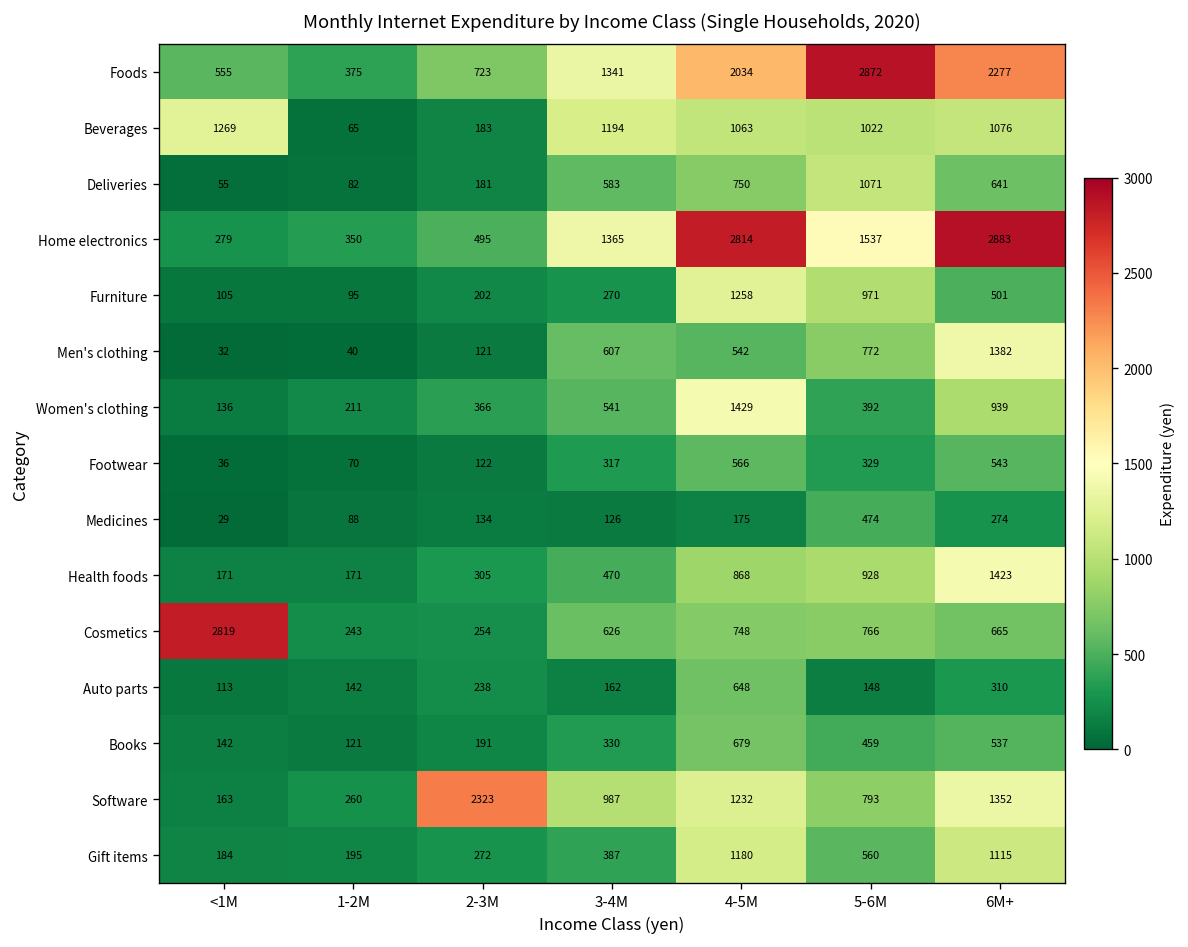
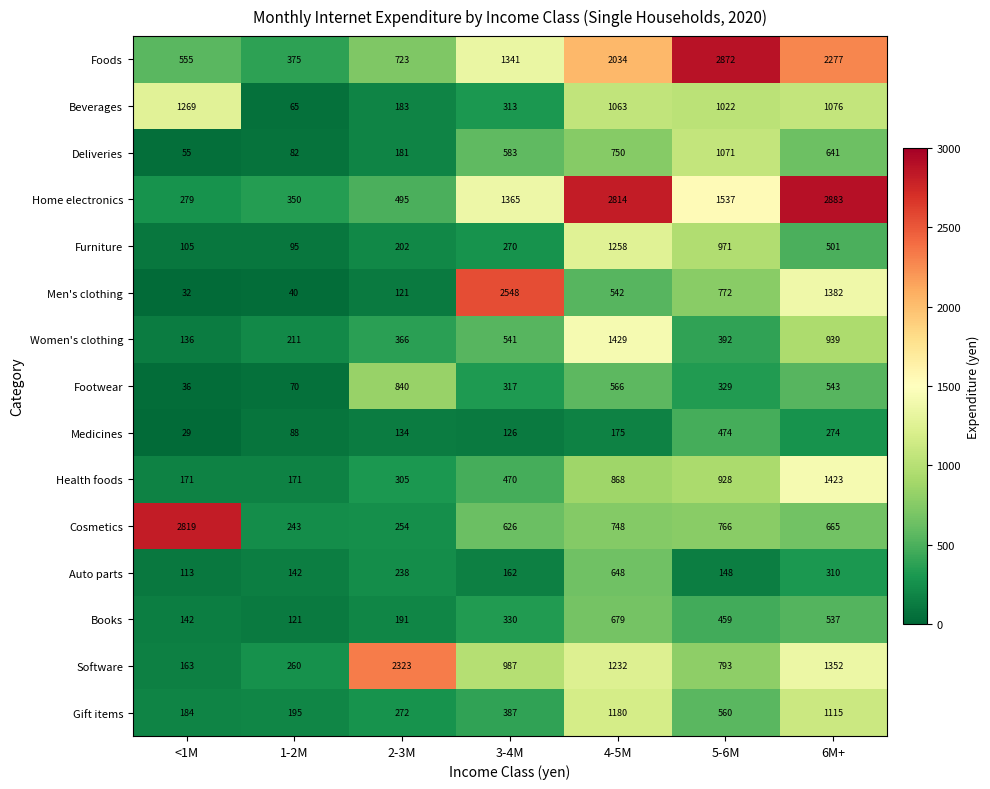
  {
    "Foods": {
      "<1M": 555,
      "1-2M": 375,
      "2-3M": 723,
      "3-4M": 1341,
      "4-5M": 2034,
      "5-6M": 2872,
      "6M+": 2277
    },
    "Beverages": {
      "<1M": 1269,
      "1-2M": 65,
      "2-3M": 183,
-     "3-4M": 1194,
+     "3-4M": 313,
      "4-5M": 1063,
      "5-6M": 1022,
      "6M+": 1076
    },
    "Deliveries": {
      "<1M": 55,
      "1-2M": 82,
      "2-3M": 181,
      "3-4M": 583,
      "4-5M": 750,
      "5-6M": 1071,
      "6M+": 641
    },
    "Home electronics": {
      "<1M": 279,
      "1-2M": 350,
      "2-3M": 495,
      "3-4M": 1365,
      "4-5M": 2814,
      "5-6M": 1537,
      "6M+": 2883
    },
    "Furniture": {
      "<1M": 105,
      "1-2M": 95,
      "2-3M": 202,
      "3-4M": 270,
      "4-5M": 1258,
      "5-6M": 971,
      "6M+": 501
    },
    "Men's clothing": {
      "<1M": 32,
      "1-2M": 40,
      "2-3M": 121,
-     "3-4M": 607,
+     "3-4M": 2548,
      "4-5M": 542,
      "5-6M": 772,
      "6M+": 1382
    },
    "Women's clothing": {
      "<1M": 136,
      "1-2M": 211,
      "2-3M": 366,
      "3-4M": 541,
      "4-5M": 1429,
      "5-6M": 392,
      "6M+": 939
    },
    "Footwear": {
      "<1M": 36,
      "1-2M": 70,
-     "2-3M": 122,
+     "2-3M": 840,
      "3-4M": 317,
      "4-5M": 566,
      "5-6M": 329,
      "6M+": 543
    },
    "Medicines": {
      "<1M": 29,
      "1-2M": 88,
      "2-3M": 134,
      "3-4M": 126,
      "4-5M": 175,
      "5-6M": 474,
      "6M+": 274
    },
    "Health foods": {
      "<1M": 171,
      "1-2M": 171,
      "2-3M": 305,
      "3-4M": 470,
      "4-5M": 868,
      "5-6M": 928,
      "6M+": 1423
    },
    "Cosmetics": {
      "<1M": 2819,
      "1-2M": 243,
      "2-3M": 254,
      "3-4M": 626,
      "4-5M": 748,
      "5-6M": 766,
      "6M+": 665
    },
    "Auto parts": {
      "<1M": 113,
      "1-2M": 142,
      "2-3M": 238,
      "3-4M": 162,
      "4-5M": 648,
      "5-6M": 148,
      "6M+": 310
    },
    "Books": {
      "<1M": 142,
      "1-2M": 121,
      "2-3M": 191,
      "3-4M": 330,
      "4-5M": 679,
      "5-6M": 459,
      "6M+": 537
    },
    "Software": {
      "<1M": 163,
      "1-2M": 260,
      "2-3M": 2323,
      "3-4M": 987,
      "4-5M": 1232,
      "5-6M": 793,
      "6M+": 1352
    },
    "Gift items": {
      "<1M": 184,
      "1-2M": 195,
      "2-3M": 272,
      "3-4M": 387,
      "4-5M": 1180,
      "5-6M": 560,
      "6M+": 1115
    }
  }
